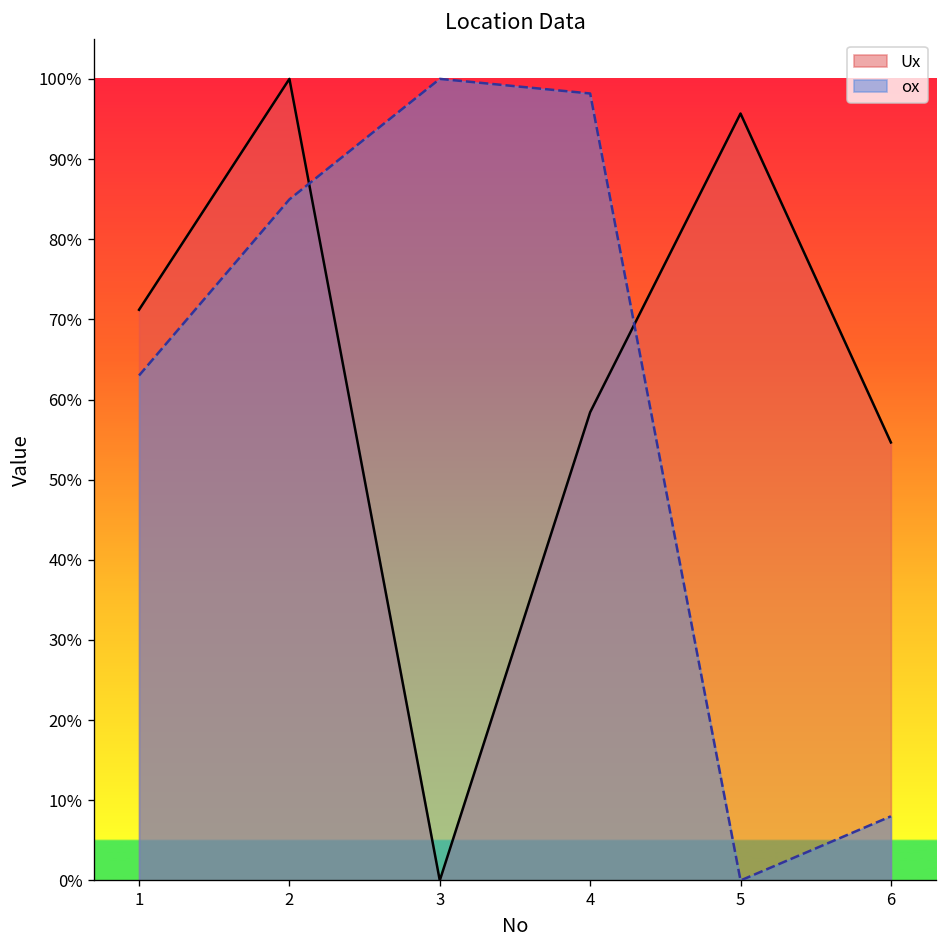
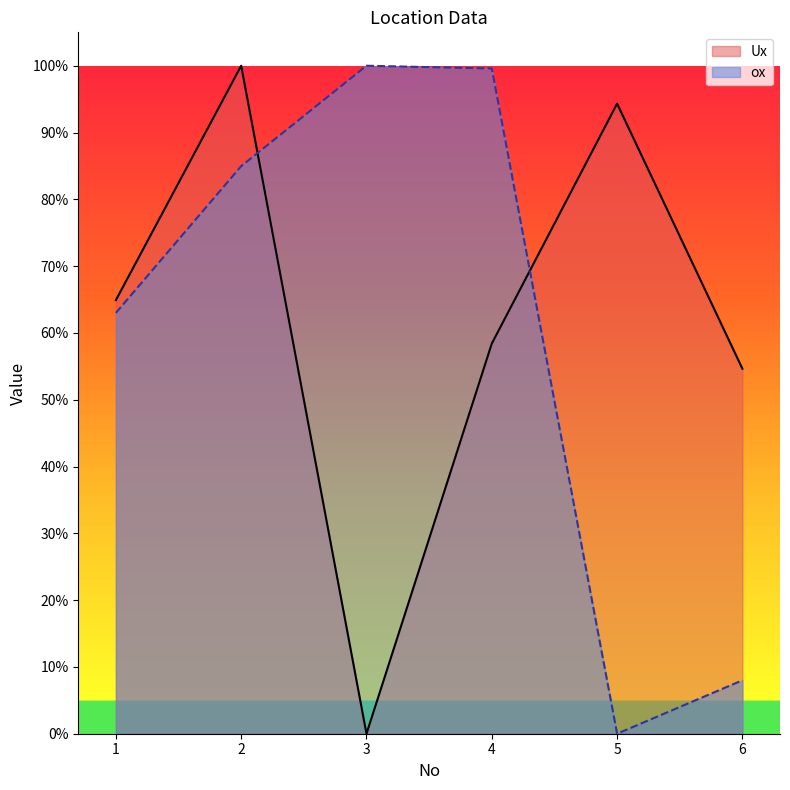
  {
    "Ux": {
-     "1": "71%",
+     "1": "65%",
      "2": "100%",
      "3": "0%",
      "4": "58%",
-     "5": "96%",
+     "5": "94%",
      "6": "55%"
    },
    "ox": {
      "1": "63%",
      "2": "85%",
      "3": "100%",
-     "4": "98%",
+     "4": "100%",
      "5": "0%",
      "6": "8%"
    }
  }
